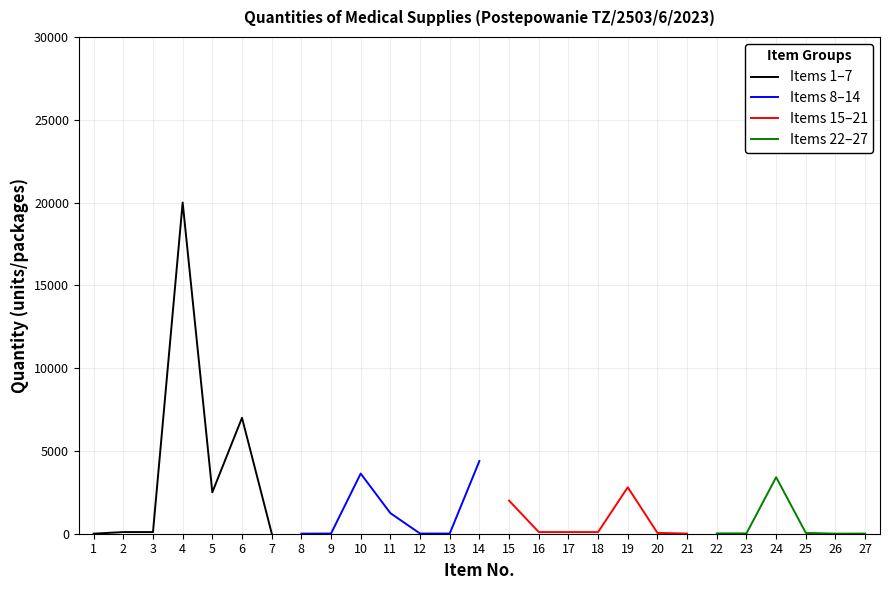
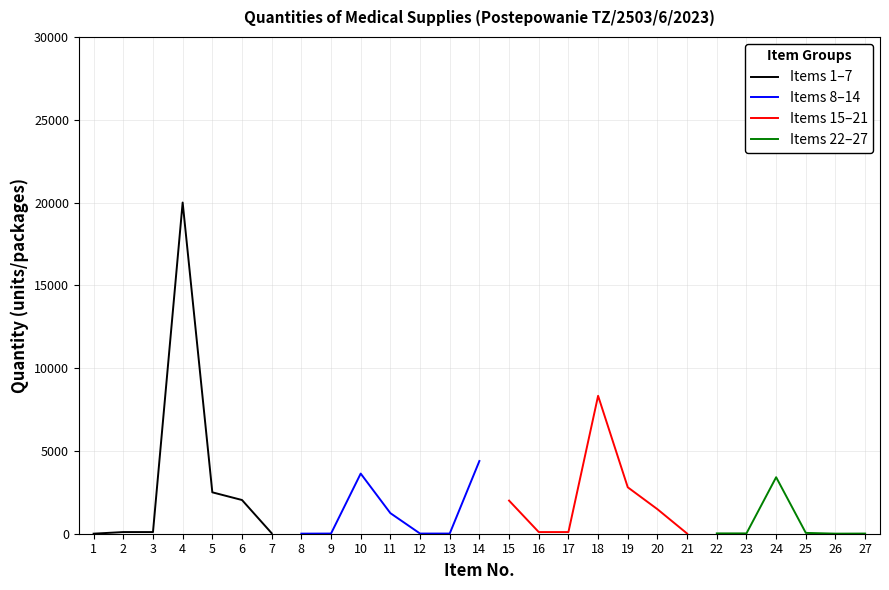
  {
    "Items 1–7": {
      "1": 0,
      "2": 100,
      "3": 100,
      "4": 20000,
      "5": 2500,
-     "6": 7000,
+     "6": 2000,
      "7": 0
    },
    "Items 8–14": {
      "8": 0,
      "9": 0,
      "10": 3600,
      "11": 1200,
      "12": 0,
      "13": 0,
      "14": 4400
    },
    "Items 15–21": {
      "15": 2000,
      "16": 100,
      "17": 100,
-     "18": 100,
+     "18": 8300,
      "19": 2800,
-     "20": 100,
+     "20": 1500,
      "21": 0
    },
    "Items 22–27": {
      "22": 0,
      "23": 0,
      "24": 3400,
      "25": 100,
      "26": 0,
      "27": 0
    }
  }
